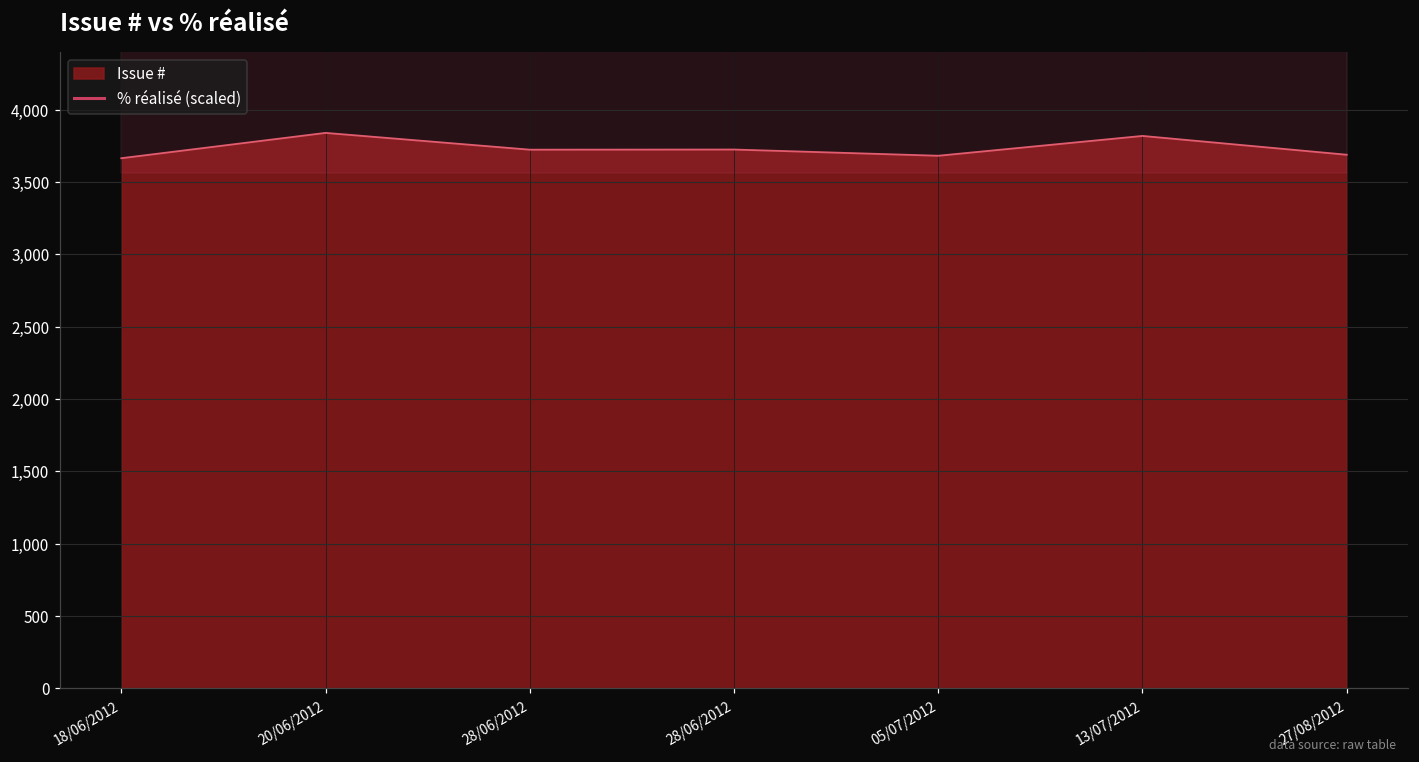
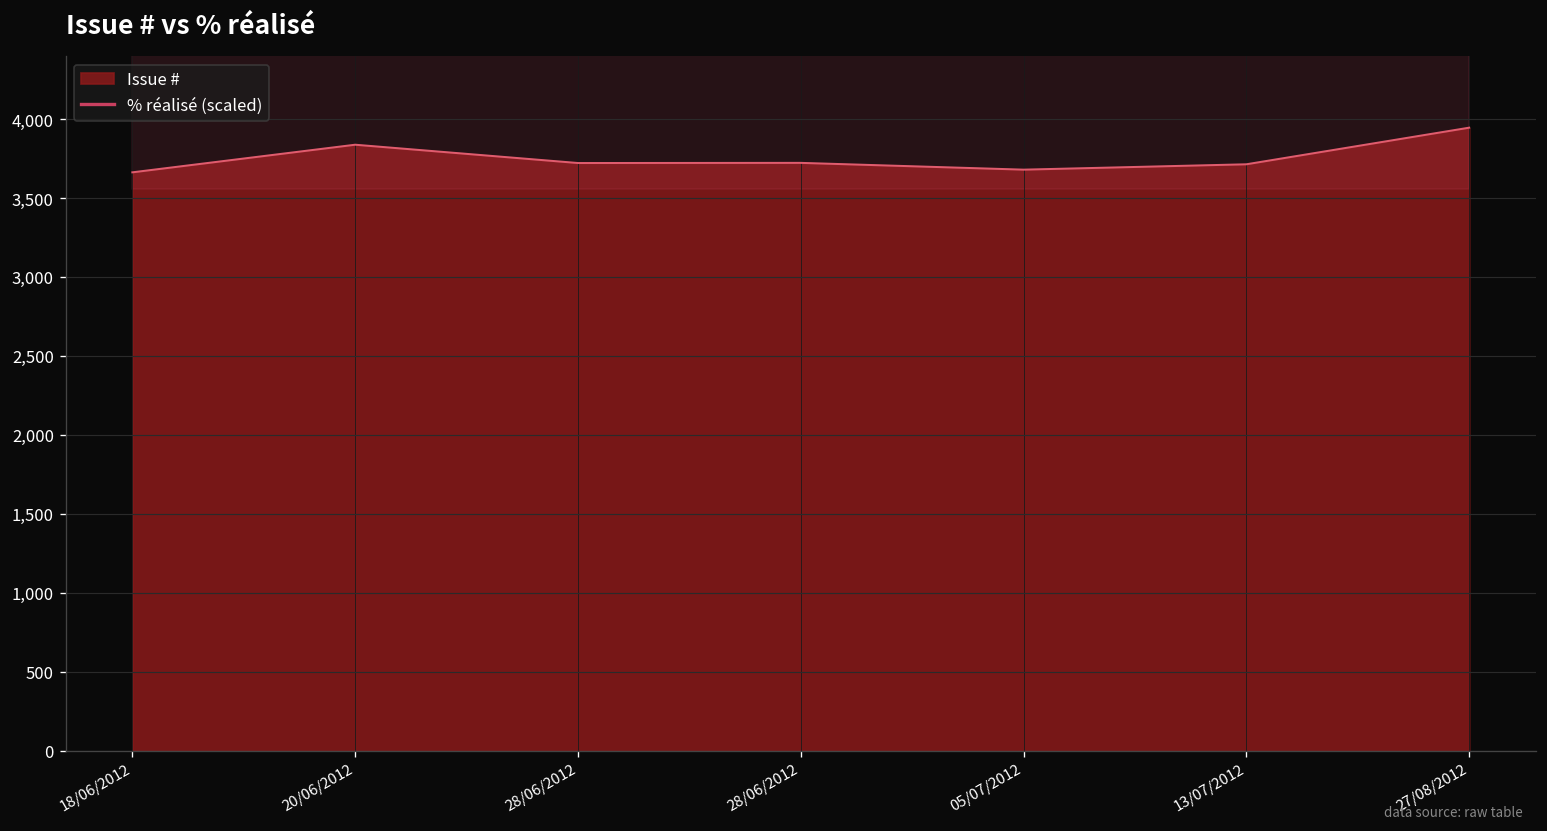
  {
    "Issue #": {
      "18/06/2012": "3,670",
      "20/06/2012": "3,840",
      "05/07/2012": "3,680",
-     "13/07/2012": "3,820",
-     "27/08/2012": "3,690"
+     "13/07/2012": "3,720",
+     "27/08/2012": "3,950"
    }
  }
